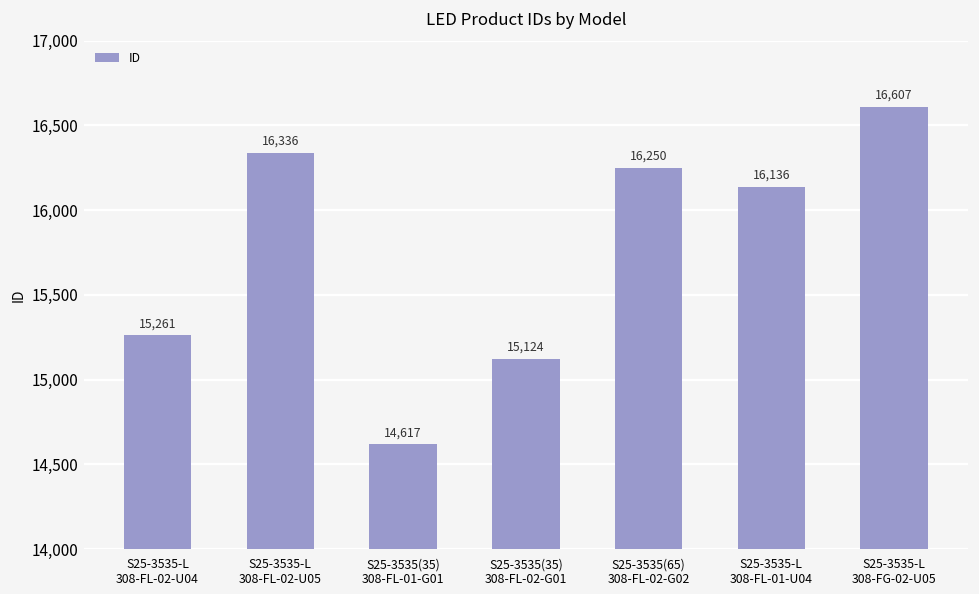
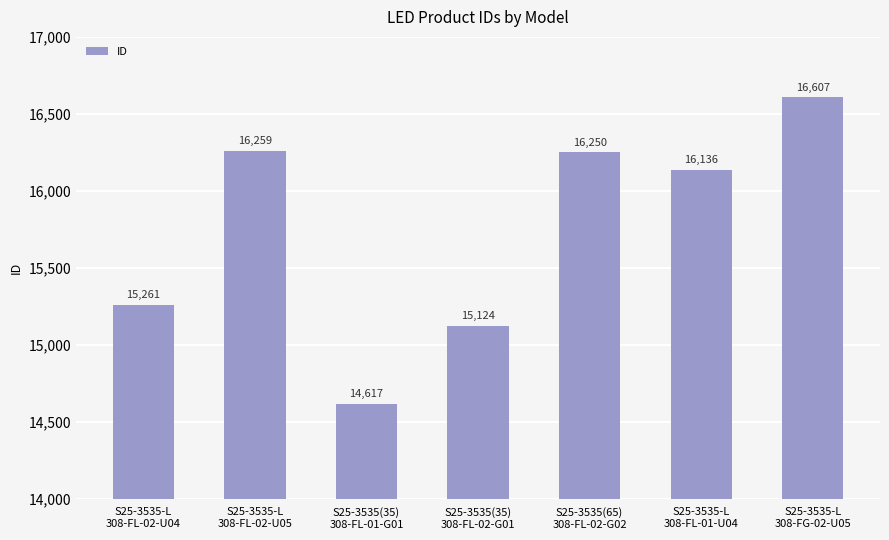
  {
    "S25-3535-L 308-FL-02-U04": "15,261",
-   "S25-3535-L 308-FL-02-U05": "16,336",
+   "S25-3535-L 308-FL-02-U05": "16,259",
    "S25-3535(35) 308-FL-01-G01": "14,617",
    "S25-3535(35) 308-FL-02-G01": "15,124",
    "S25-3535(65) 308-FL-02-G02": "16,250",
    "S25-3535-L 308-FL-01-U04": "16,136",
    "S25-3535-L 308-FG-02-U05": "16,607"
  }
